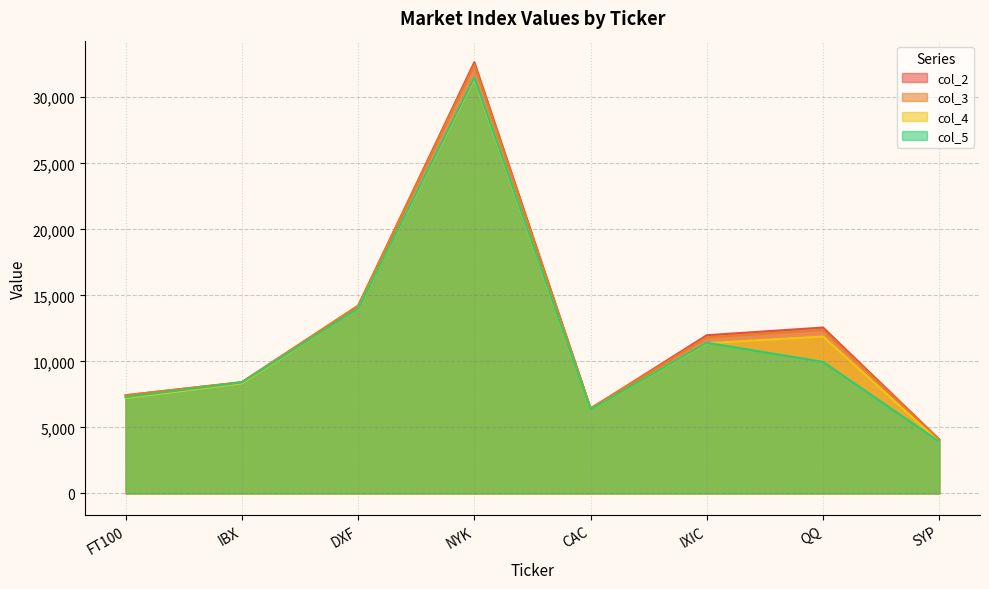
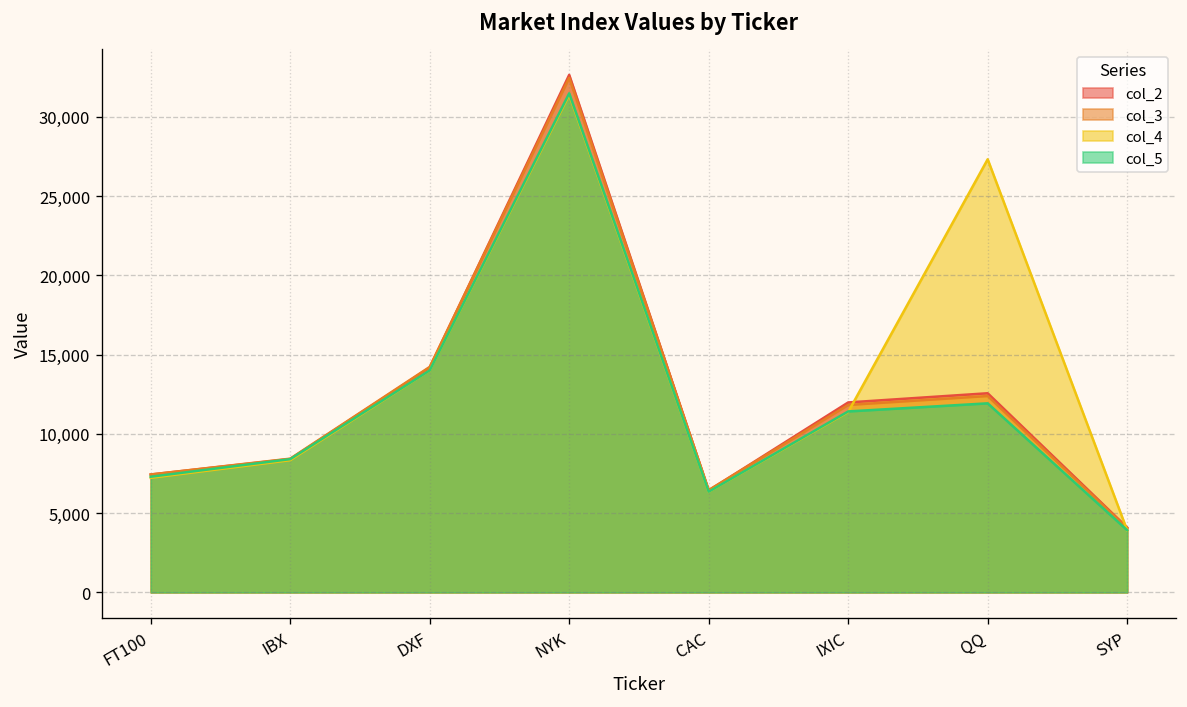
  {
    "col_4": {
-     "QQ": "11,900"
+     "QQ": "27,300"
    },
    "col_5": {
-     "QQ": "10,000"
+     "QQ": "11,900"
    }
  }
